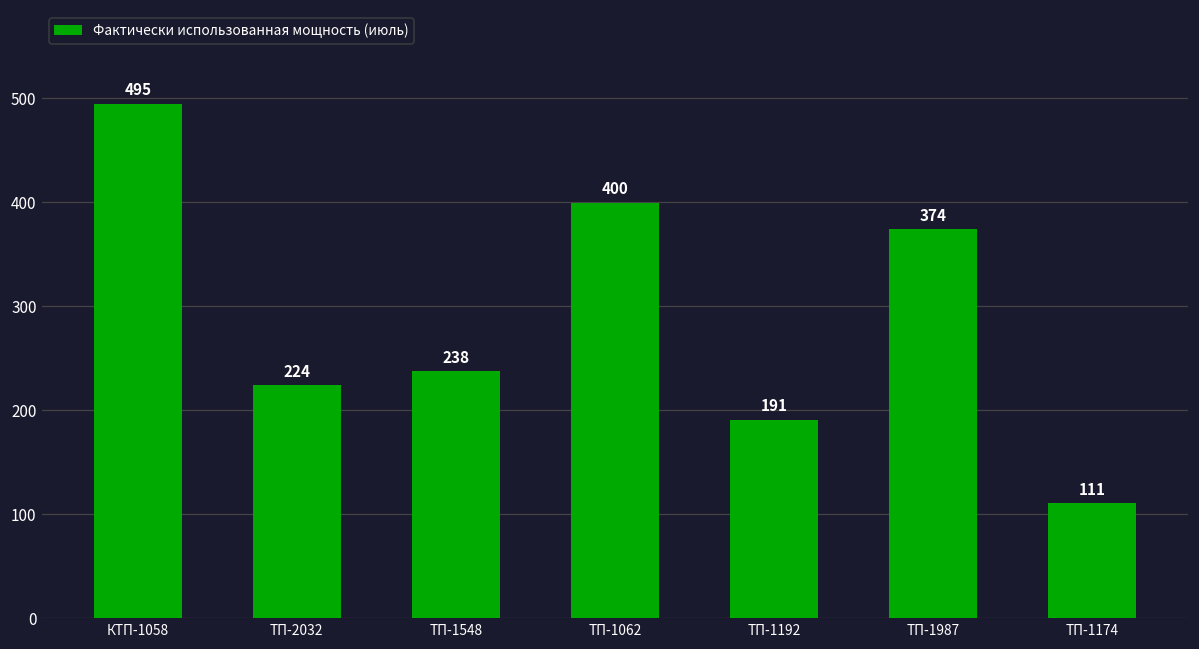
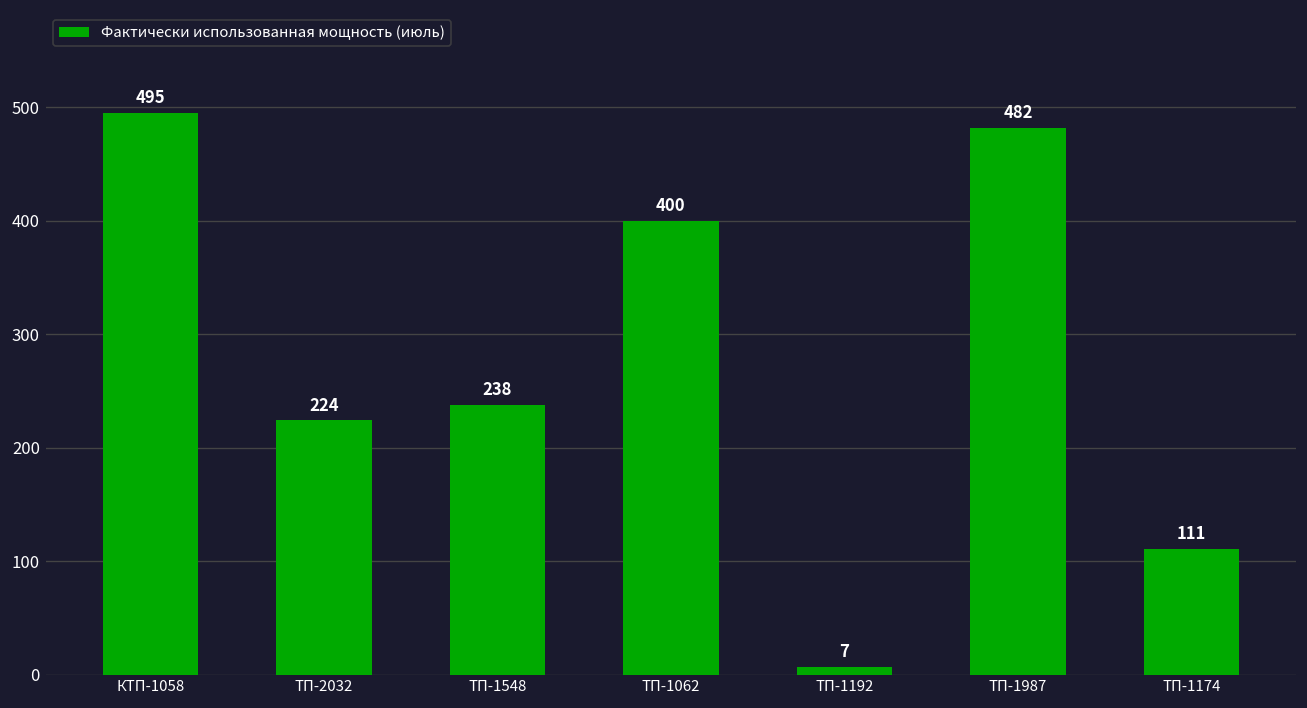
  {
    "КТП-1058": 495,
    "ТП-2032": 224,
    "ТП-1548": 238,
    "ТП-1062": 400,
-   "ТП-1192": 191,
-   "ТП-1987": 374,
+   "ТП-1192": 7,
+   "ТП-1987": 482,
    "ТП-1174": 111
  }
